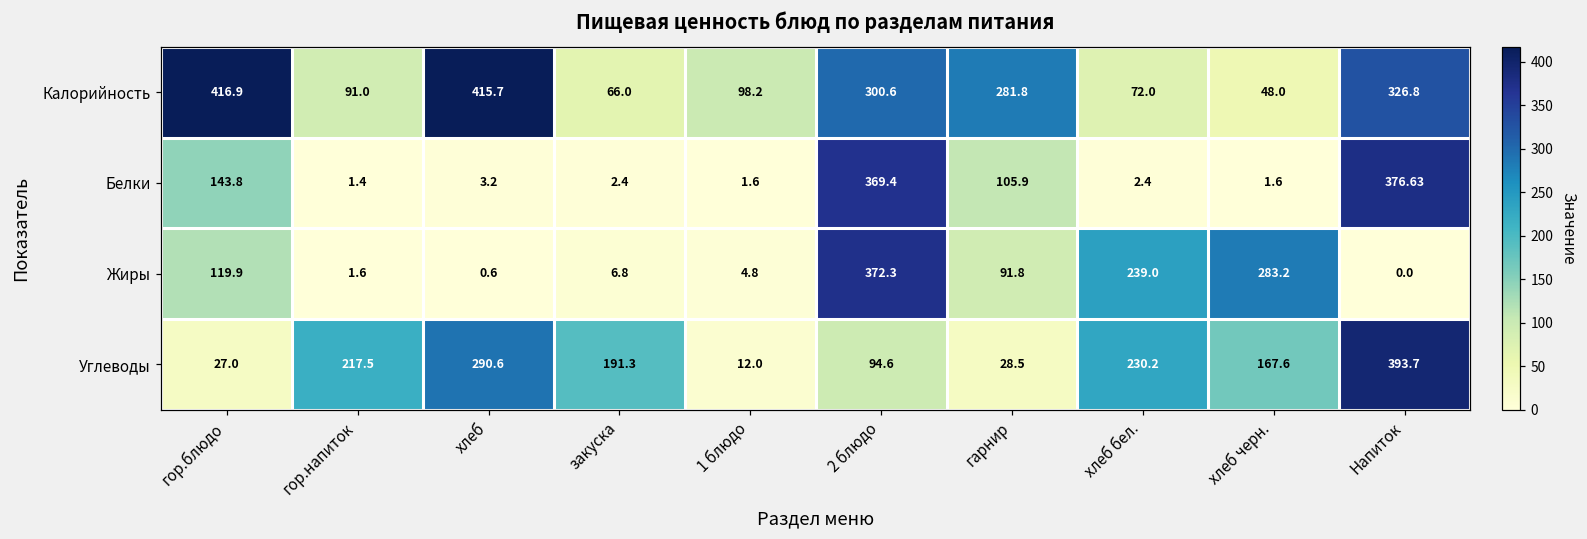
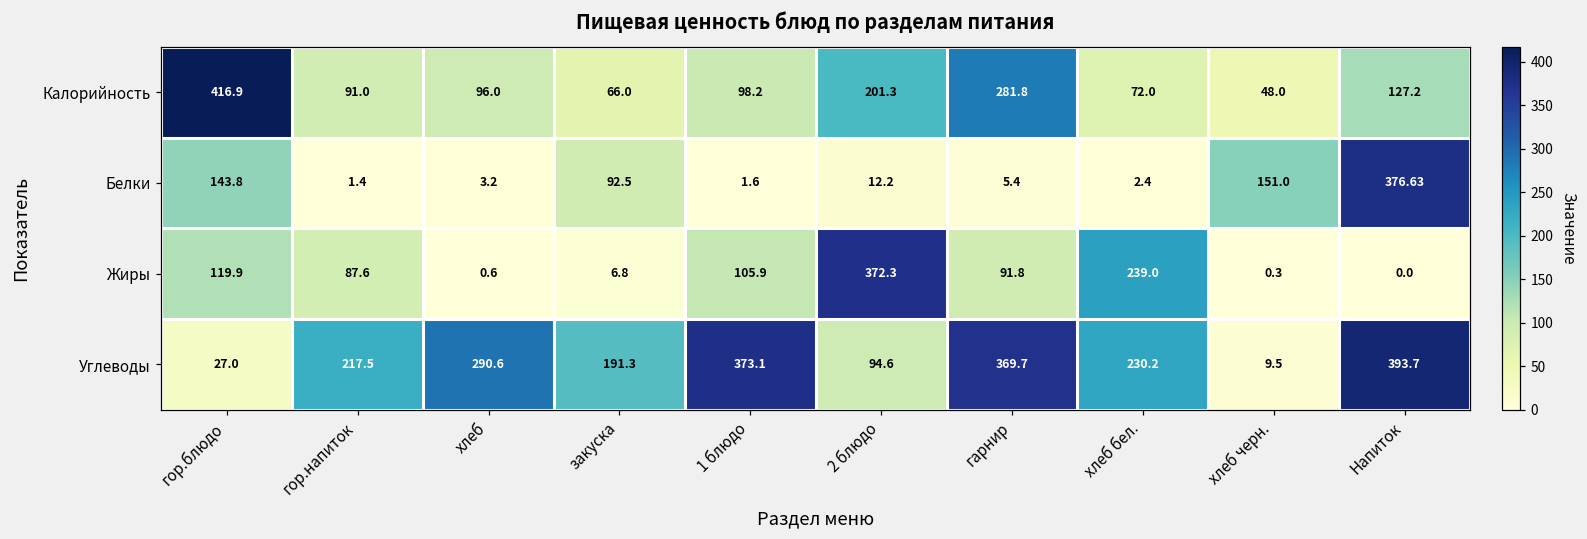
  {
    "Калорийность": {
      "гор.блюдо": 416.9,
      "гор.напиток": 91.0,
-     "хлеб": 415.7,
+     "хлеб": 96.0,
      "закуска": 66.0,
      "1 блюдо": 98.2,
-     "2 блюдо": 300.6,
+     "2 блюдо": 201.3,
      "гарнир": 281.8,
      "хлеб бел.": 72.0,
      "хлеб черн.": 48.0,
-     "Напиток": 326.8
+     "Напиток": 127.2
    },
    "Белки": {
      "гор.блюдо": 143.8,
      "гор.напиток": 1.4,
      "хлеб": 3.2,
-     "закуска": 2.4,
+     "закуска": 92.5,
      "1 блюдо": 1.6,
-     "2 блюдо": 369.4,
-     "гарнир": 105.9,
+     "2 блюдо": 12.2,
+     "гарнир": 5.4,
      "хлеб бел.": 2.4,
-     "хлеб черн.": 1.6,
+     "хлеб черн.": 151.0,
      "Напиток": 376.63
    },
    "Жиры": {
      "гор.блюдо": 119.9,
-     "гор.напиток": 1.6,
+     "гор.напиток": 87.6,
      "хлеб": 0.6,
      "закуска": 6.8,
-     "1 блюдо": 4.8,
+     "1 блюдо": 105.9,
      "2 блюдо": 372.3,
      "гарнир": 91.8,
      "хлеб бел.": 239.0,
-     "хлеб черн.": 283.2,
+     "хлеб черн.": 0.3,
      "Напиток": 0.0
    },
    "Углеводы": {
      "гор.блюдо": 27.0,
      "гор.напиток": 217.5,
      "хлеб": 290.6,
      "закуска": 191.3,
-     "1 блюдо": 12.0,
+     "1 блюдо": 373.1,
      "2 блюдо": 94.6,
-     "гарнир": 28.5,
+     "гарнир": 369.7,
      "хлеб бел.": 230.2,
-     "хлеб черн.": 167.6,
+     "хлеб черн.": 9.5,
      "Напиток": 393.7
    }
  }
